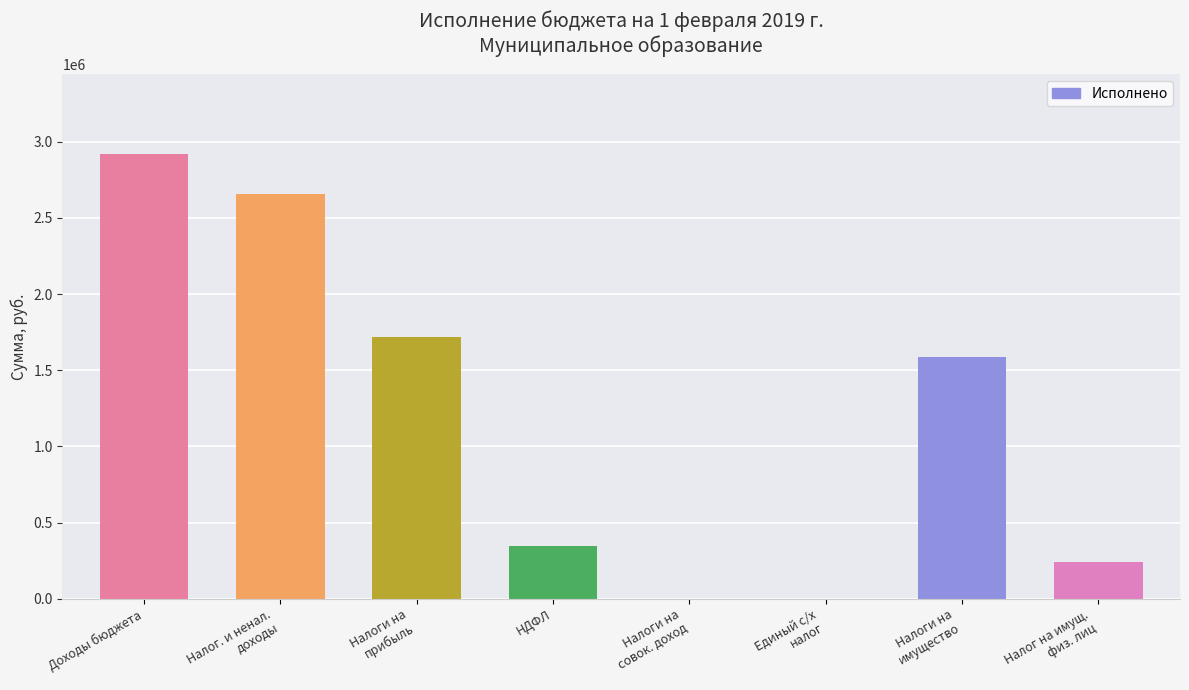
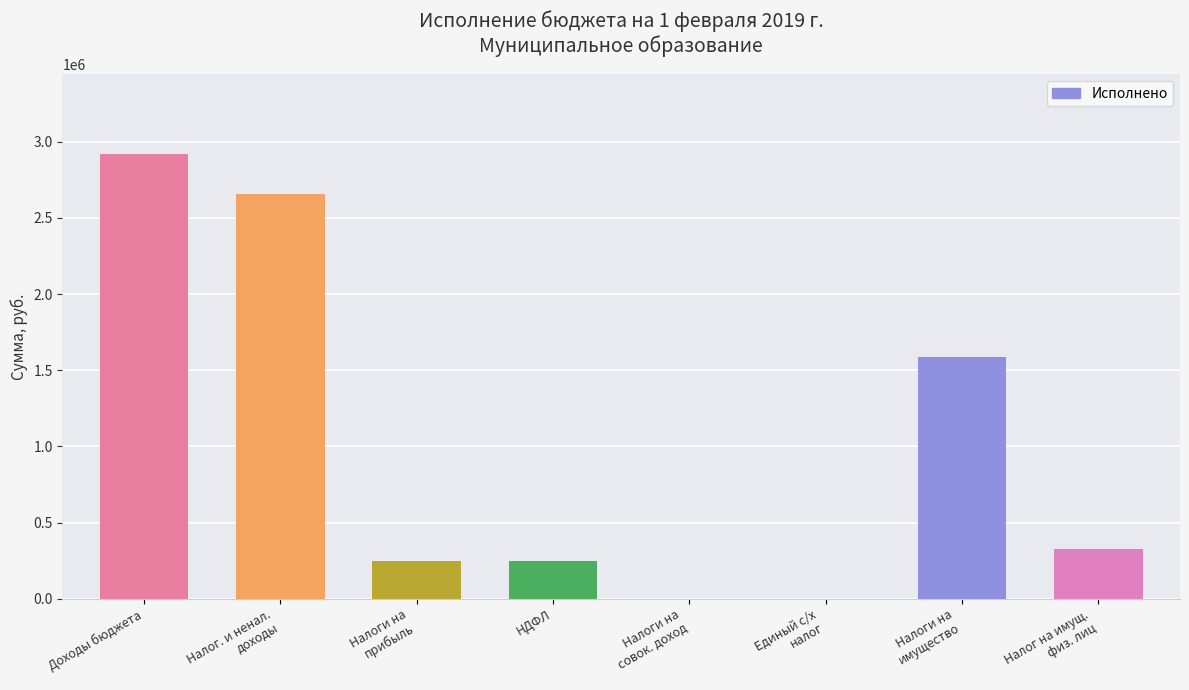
  {
    "Доходы бюджета": 2920000,
    "Налог. и ненал. доходы": 2660000,
-   "Налоги на прибыль": 1720000,
-   "НДФЛ": 350000,
+   "Налоги на прибыль": 250000,
+   "НДФЛ": 250000,
    "Налоги на имущество": 1590000,
-   "Налог на имущ. физ. лиц": 240000
+   "Налог на имущ. физ. лиц": 330000
  }
